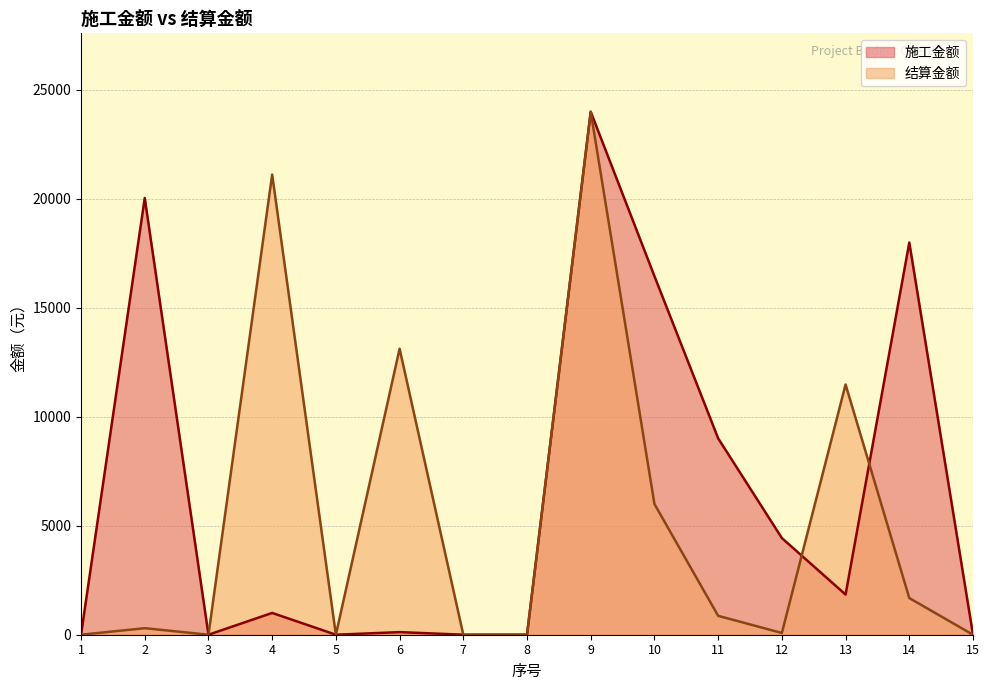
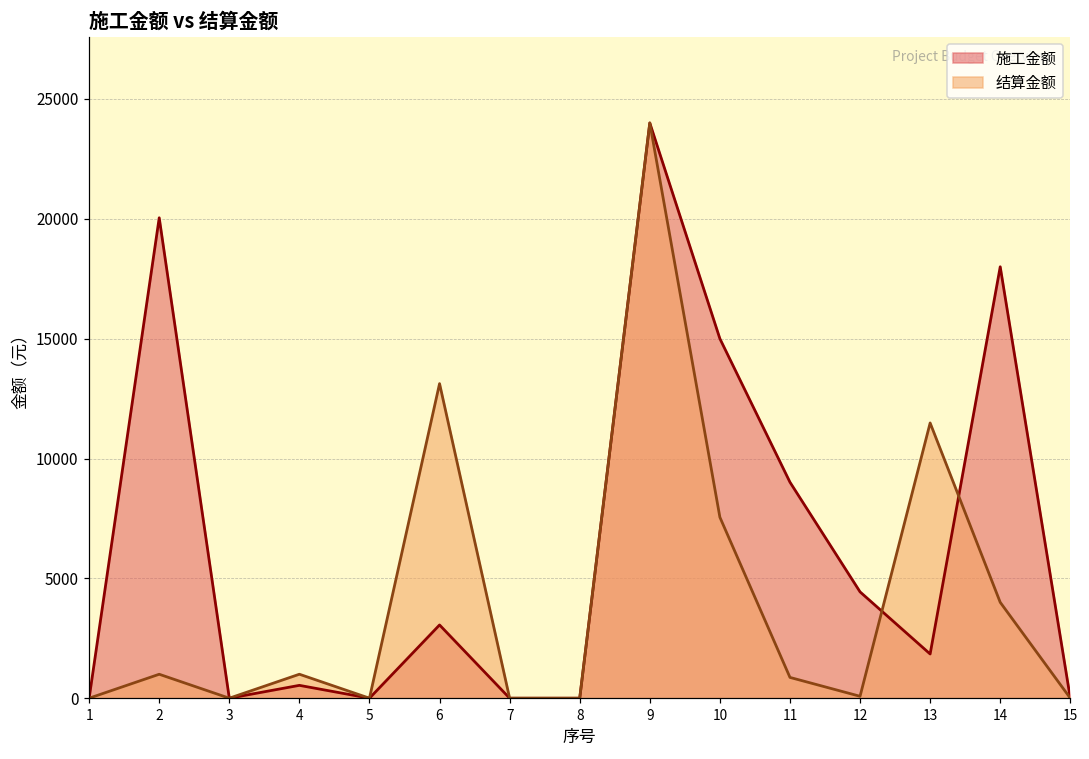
  {
    "施工金额": {
      "2": 20000,
-     "4": 1000,
-     "6": 100,
-     "10": 16500,
+     "4": 500,
+     "6": 3100,
+     "10": 15000,
      "11": 9000,
      "12": 4400,
      "13": 1800,
      "14": 18000
    },
    "结算金额": {
-     "2": 300,
-     "4": 21100,
+     "2": 1000,
+     "4": 1000,
      "6": 13100,
-     "10": 6000,
+     "10": 7600,
      "11": 900,
      "12": 100,
      "13": 11500,
-     "14": 1700
+     "14": 4000
    }
  }
